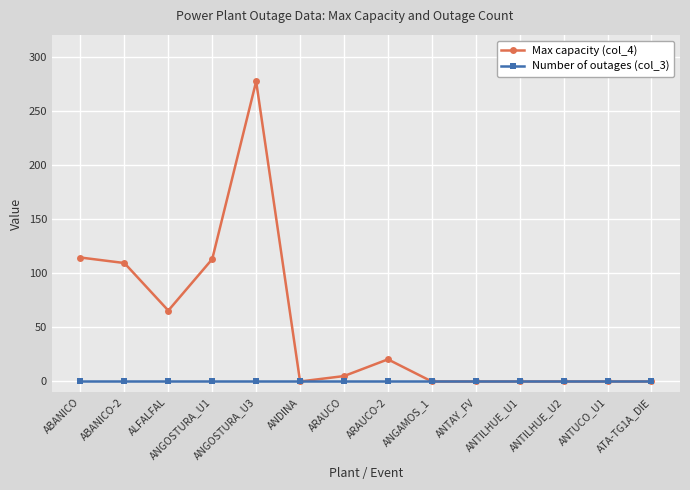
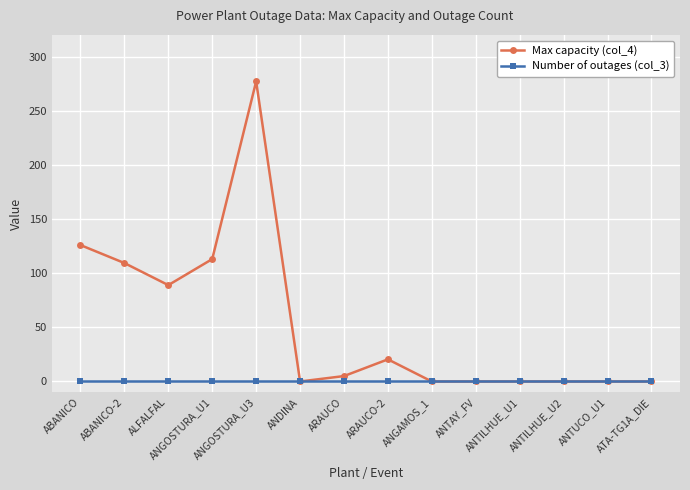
  {
    "Max capacity (col_4)": {
-     "ABANICO": 115,
+     "ABANICO": 126,
      "ABANICO-2": 109,
-     "ALFALFAL": 66,
+     "ALFALFAL": 89,
      "ANGOSTURA_U1": 113,
      "ANGOSTURA_U3": 277,
      "ARAUCO": 5,
      "ARAUCO-2": 20
    },
    "Number of outages (col_3)": {
      "ABANICO": 0,
      "ABANICO-2": 0,
      "ALFALFAL": 0,
      "ANGOSTURA_U1": 0,
      "ANGOSTURA_U3": 0,
      "ARAUCO": 0,
      "ARAUCO-2": 0
    }
  }
